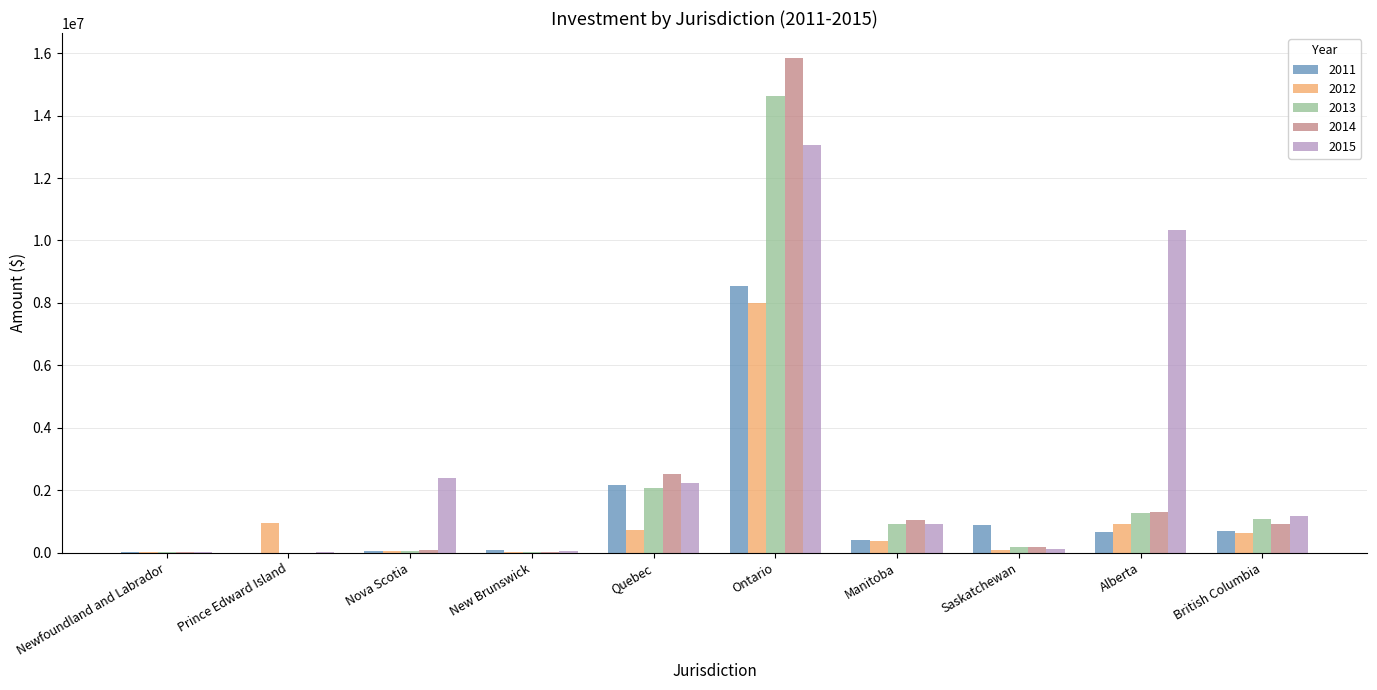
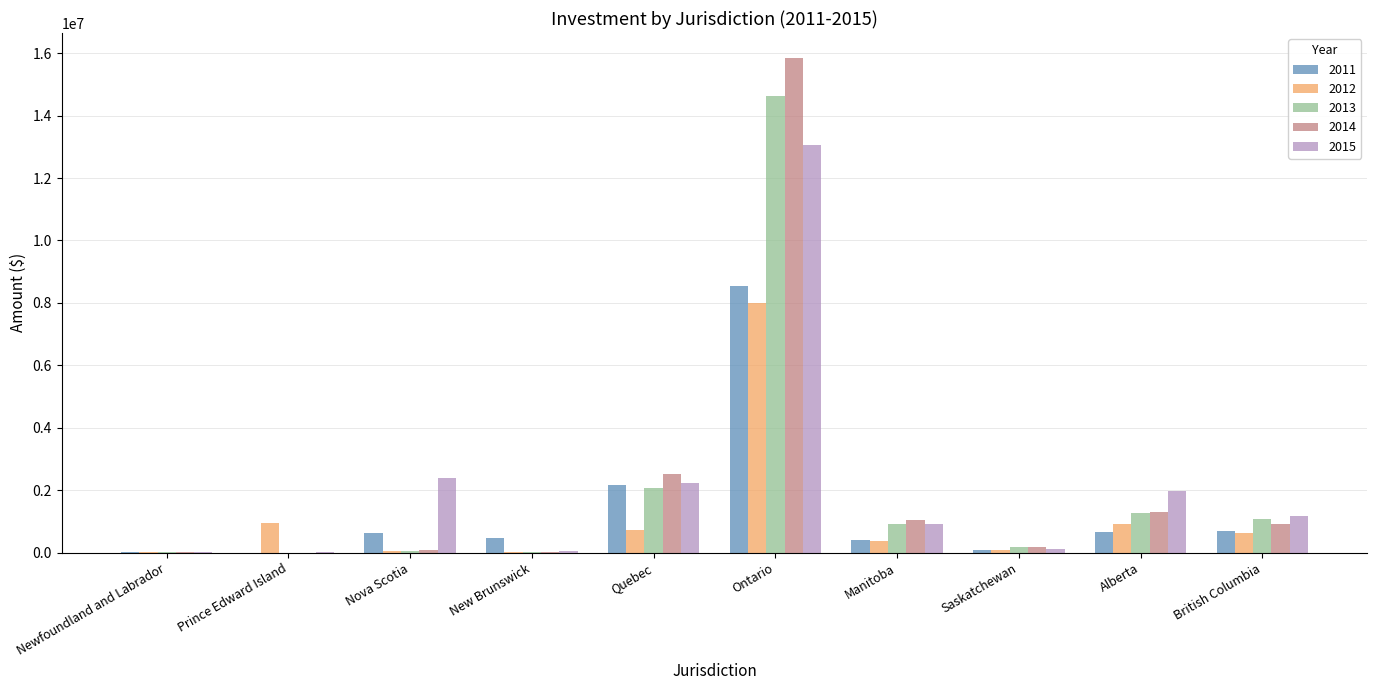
  {
    "2011": {
-     "Nova Scotia": 0,
-     "New Brunswick": 100000,
+     "Nova Scotia": 600000,
+     "New Brunswick": 500000,
      "Quebec": 2200000,
      "Ontario": 8500000,
      "Manitoba": 400000,
-     "Saskatchewan": 900000,
+     "Saskatchewan": 100000,
      "Alberta": 700000,
      "British Columbia": 700000
    },
    "2012": {
      "Prince Edward Island": 900000,
      "Quebec": 700000,
      "Ontario": 8000000,
      "Manitoba": 400000,
      "Saskatchewan": 100000,
      "Alberta": 900000,
      "British Columbia": 600000
    },
    "2013": {
      "Quebec": 2100000,
      "Ontario": 14600000,
      "Manitoba": 900000,
      "Saskatchewan": 200000,
      "Alberta": 1300000,
      "British Columbia": 1100000
    },
    "2014": {
      "Nova Scotia": 100000,
      "Quebec": 2500000,
      "Ontario": 15900000,
      "Manitoba": 1100000,
      "Saskatchewan": 200000,
      "Alberta": 1300000,
      "British Columbia": 900000
    },
    "2015": {
      "Nova Scotia": 2400000,
      "Quebec": 2200000,
      "Ontario": 13100000,
      "Manitoba": 900000,
      "Saskatchewan": 100000,
-     "Alberta": 10300000,
+     "Alberta": 2000000,
      "British Columbia": 1200000
    }
  }
